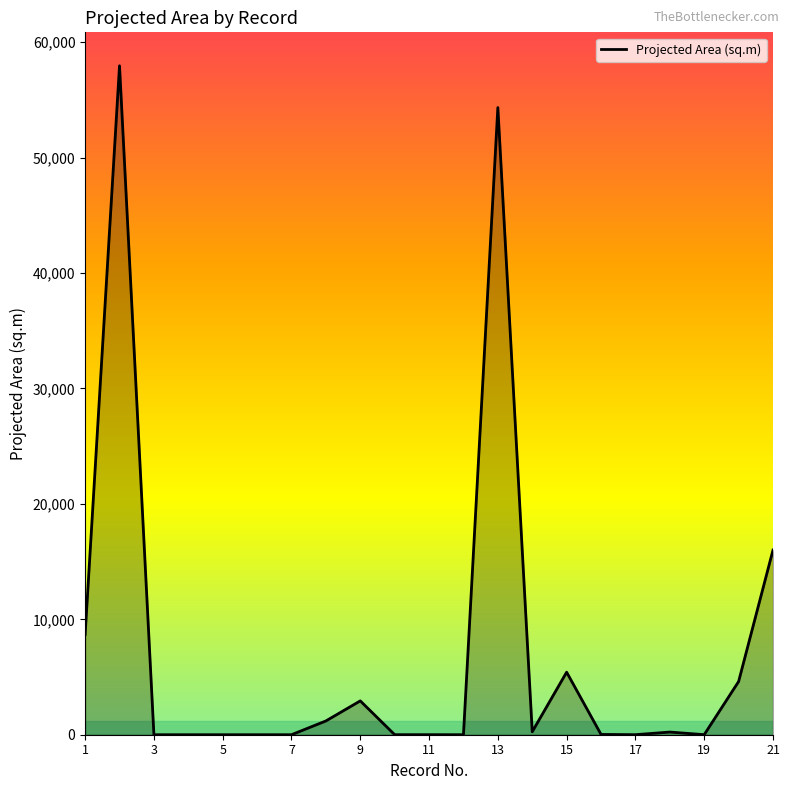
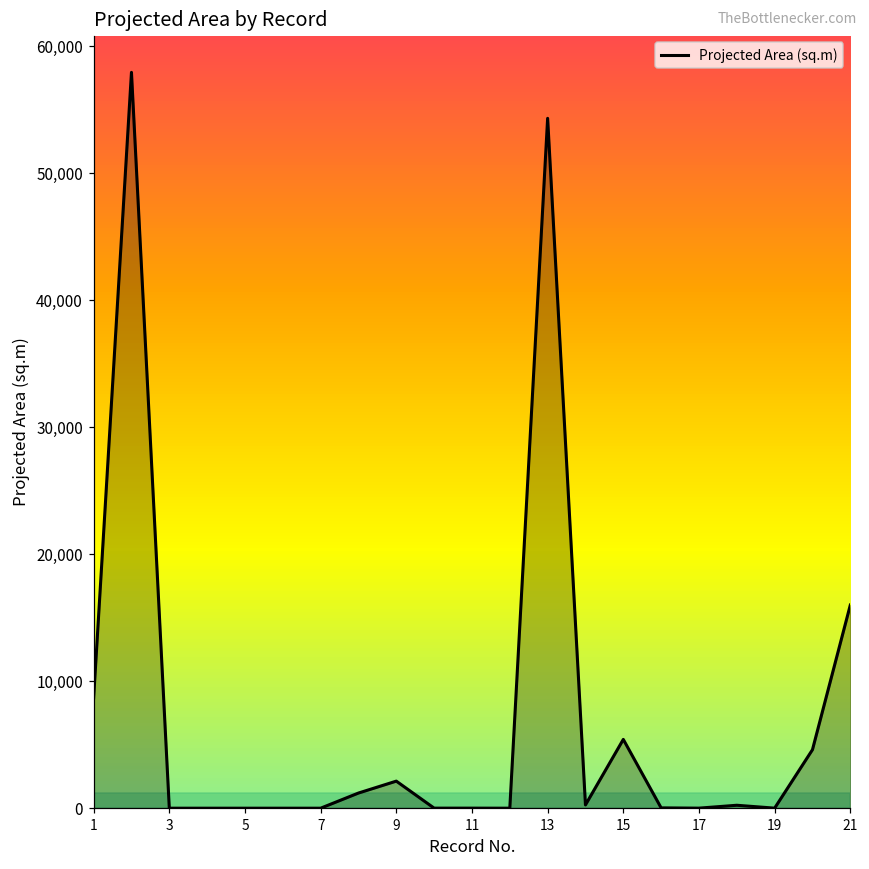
  {
    "1": "8,700",
-   "9": "2,900",
+   "9": "2,100",
    "13": "54,300",
    "15": "5,400",
    "21": "16,000"
  }
